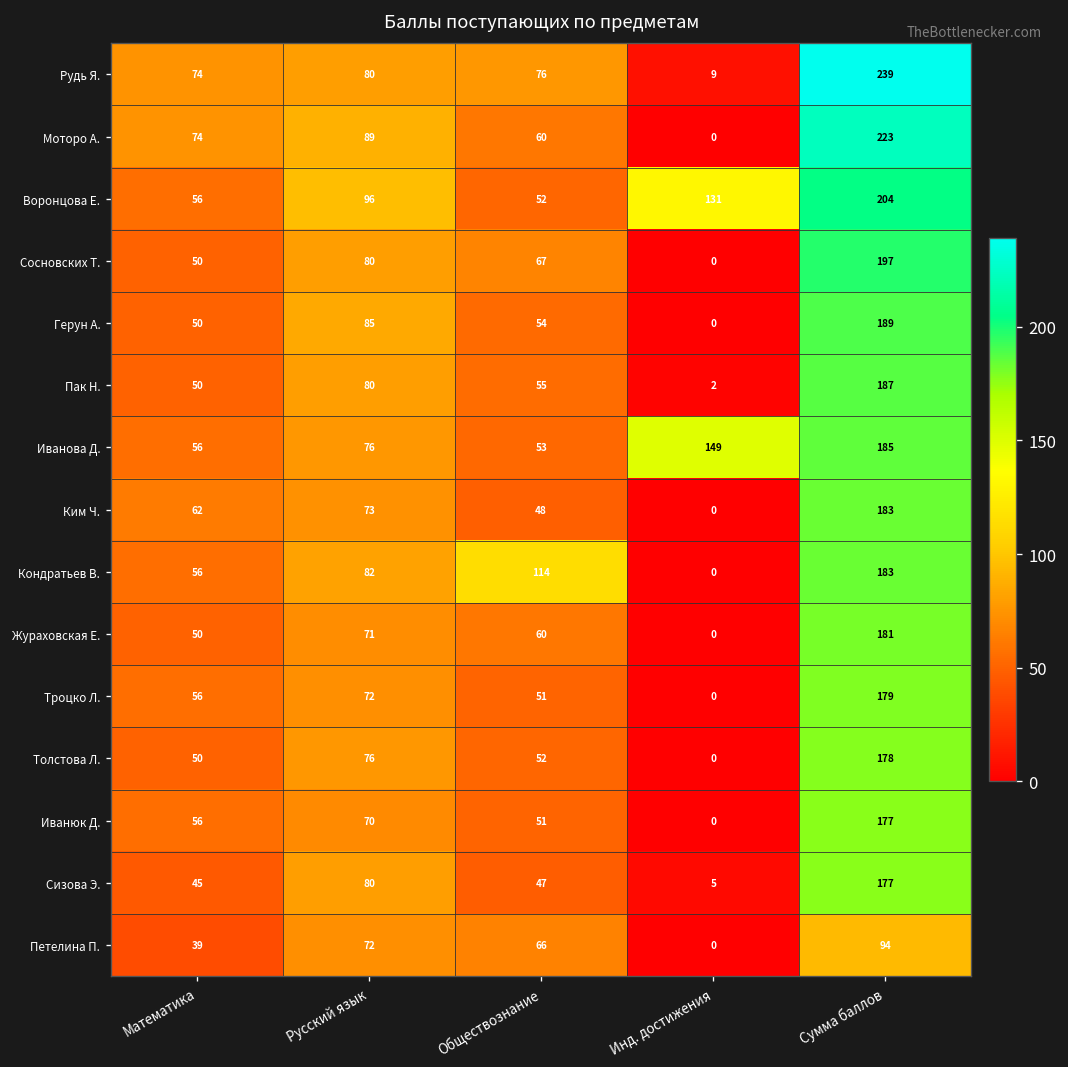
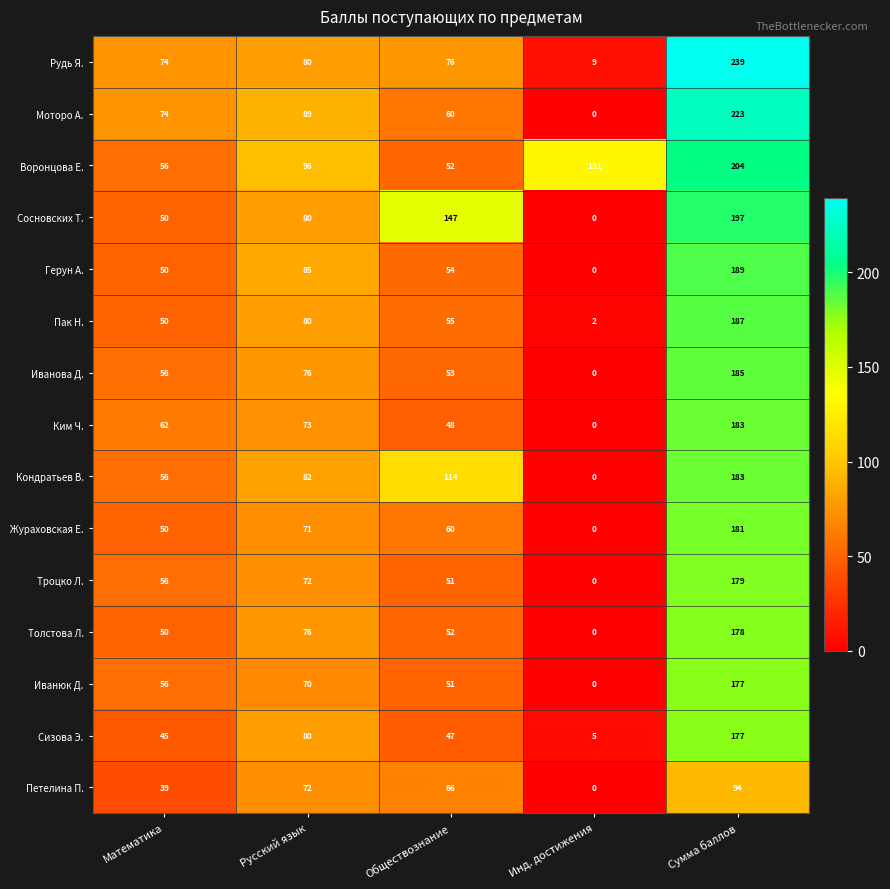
  {
    "Рудь Я.": {
      "Математика": 74,
      "Русский язык": 80,
      "Обществознание": 76,
      "Инд. достижения": 9,
      "Сумма баллов": 239
    },
    "Моторо А.": {
      "Математика": 74,
      "Русский язык": 89,
      "Обществознание": 60,
      "Инд. достижения": 0,
      "Сумма баллов": 223
    },
    "Воронцова Е.": {
      "Математика": 56,
      "Русский язык": 96,
      "Обществознание": 52,
      "Инд. достижения": 131,
      "Сумма баллов": 204
    },
    "Сосновских Т.": {
      "Математика": 50,
      "Русский язык": 80,
-     "Обществознание": 67,
+     "Обществознание": 147,
      "Инд. достижения": 0,
      "Сумма баллов": 197
    },
    "Герун А.": {
      "Математика": 50,
      "Русский язык": 85,
      "Обществознание": 54,
      "Инд. достижения": 0,
      "Сумма баллов": 189
    },
    "Пак Н.": {
      "Математика": 50,
      "Русский язык": 80,
      "Обществознание": 55,
      "Инд. достижения": 2,
      "Сумма баллов": 187
    },
    "Иванова Д.": {
      "Математика": 56,
      "Русский язык": 76,
      "Обществознание": 53,
-     "Инд. достижения": 149,
+     "Инд. достижения": 0,
      "Сумма баллов": 185
    },
    "Ким Ч.": {
      "Математика": 62,
      "Русский язык": 73,
      "Обществознание": 48,
      "Инд. достижения": 0,
      "Сумма баллов": 183
    },
    "Кондратьев В.": {
      "Математика": 56,
      "Русский язык": 82,
      "Обществознание": 114,
      "Инд. достижения": 0,
      "Сумма баллов": 183
    },
    "Жураховская Е.": {
      "Математика": 50,
      "Русский язык": 71,
      "Обществознание": 60,
      "Инд. достижения": 0,
      "Сумма баллов": 181
    },
    "Троцко Л.": {
      "Математика": 56,
      "Русский язык": 72,
      "Обществознание": 51,
      "Инд. достижения": 0,
      "Сумма баллов": 179
    },
    "Толстова Л.": {
      "Математика": 50,
      "Русский язык": 76,
      "Обществознание": 52,
      "Инд. достижения": 0,
      "Сумма баллов": 178
    },
    "Иванюк Д.": {
      "Математика": 56,
      "Русский язык": 70,
      "Обществознание": 51,
      "Инд. достижения": 0,
      "Сумма баллов": 177
    },
    "Сизова Э.": {
      "Математика": 45,
      "Русский язык": 80,
      "Обществознание": 47,
      "Инд. достижения": 5,
      "Сумма баллов": 177
    },
    "Петелина П.": {
      "Математика": 39,
      "Русский язык": 72,
      "Обществознание": 66,
      "Инд. достижения": 0,
      "Сумма баллов": 94
    }
  }
